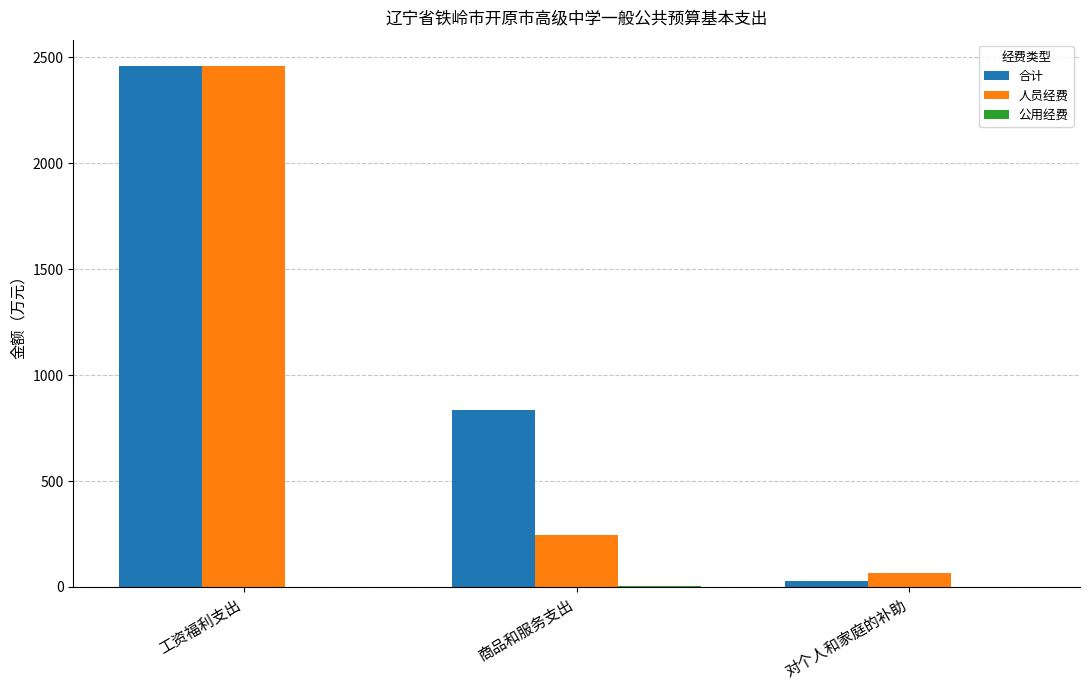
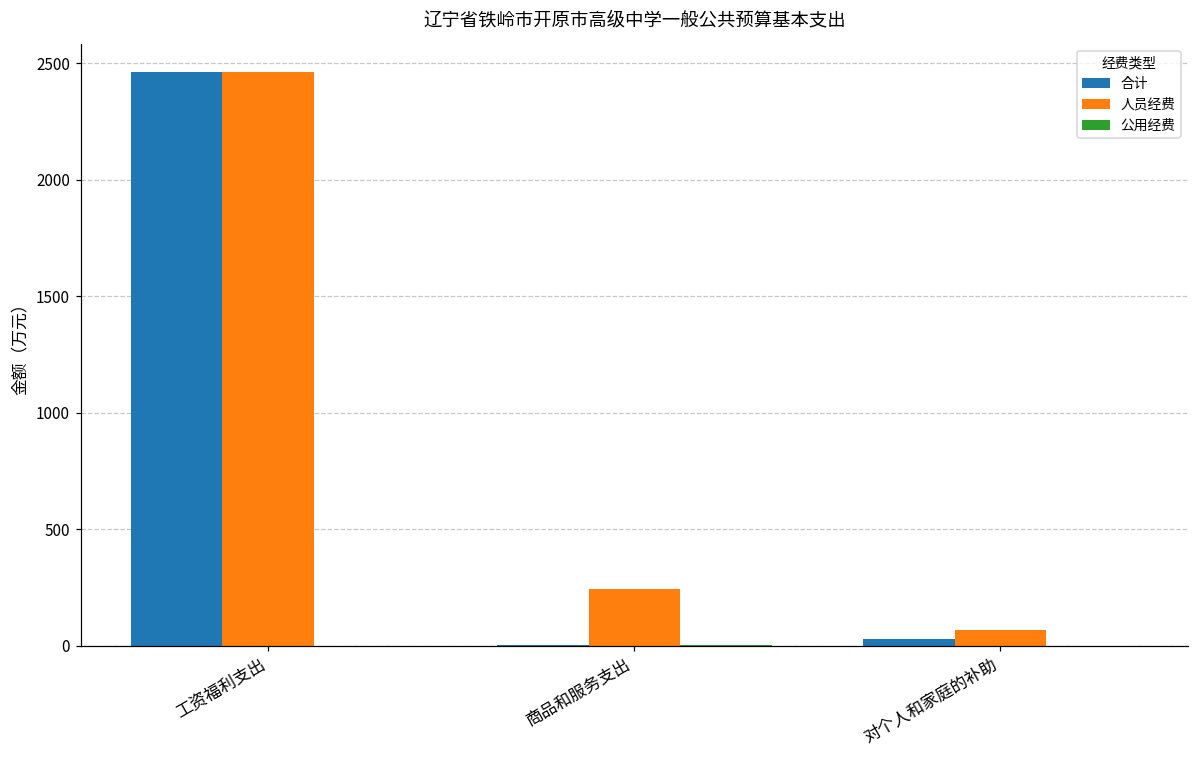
  {
    "合计": {
      "工资福利支出": 2460,
-     "商品和服务支出": 840,
+     "商品和服务支出": 0,
      "对个人和家庭的补助": 30
    },
    "人员经费": {
      "工资福利支出": 2460,
      "商品和服务支出": 240,
      "对个人和家庭的补助": 70
    },
    "公用经费": {
      "工资福利支出": 0,
      "对个人和家庭的补助": 0
    }
  }
